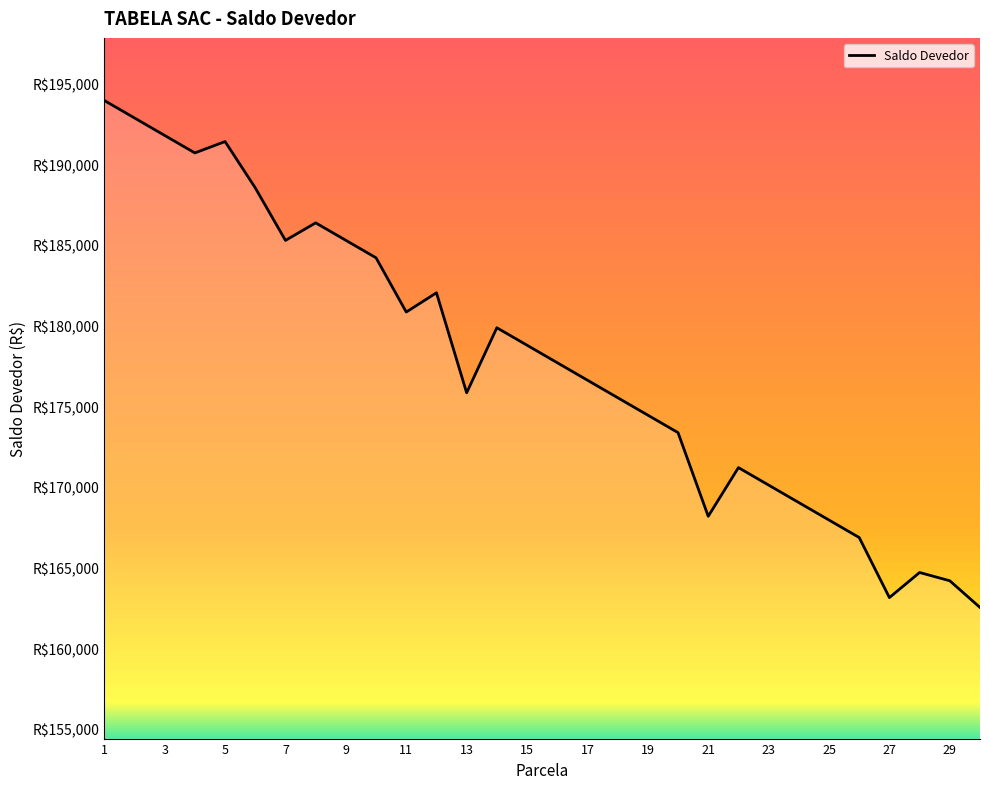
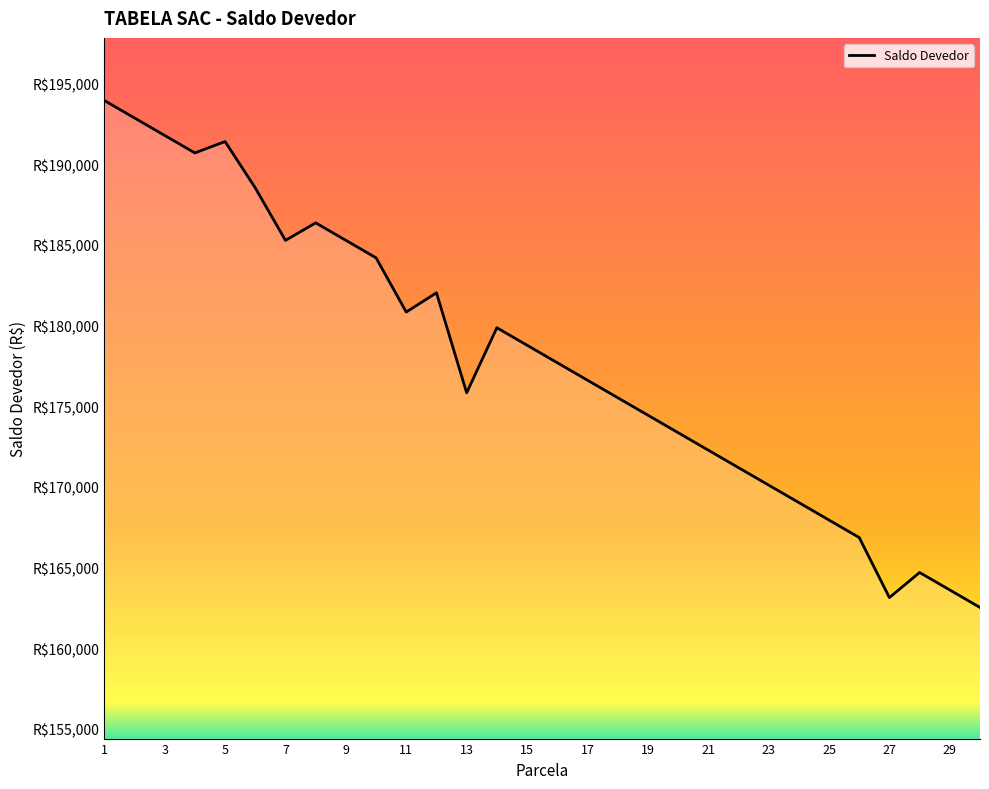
  {
    "1": "R$194,000",
    "3": "R$191,800",
    "5": "R$191,400",
    "7": "R$185,300",
    "9": "R$185,300",
    "11": "R$180,800",
    "13": "R$175,800",
    "15": "R$178,800",
    "17": "R$176,600",
    "19": "R$174,500",
-   "21": "R$168,200",
+   "21": "R$172,300",
    "23": "R$170,100",
    "25": "R$167,900",
    "27": "R$163,100",
-   "29": "R$164,200"
+   "29": "R$163,600"
  }
